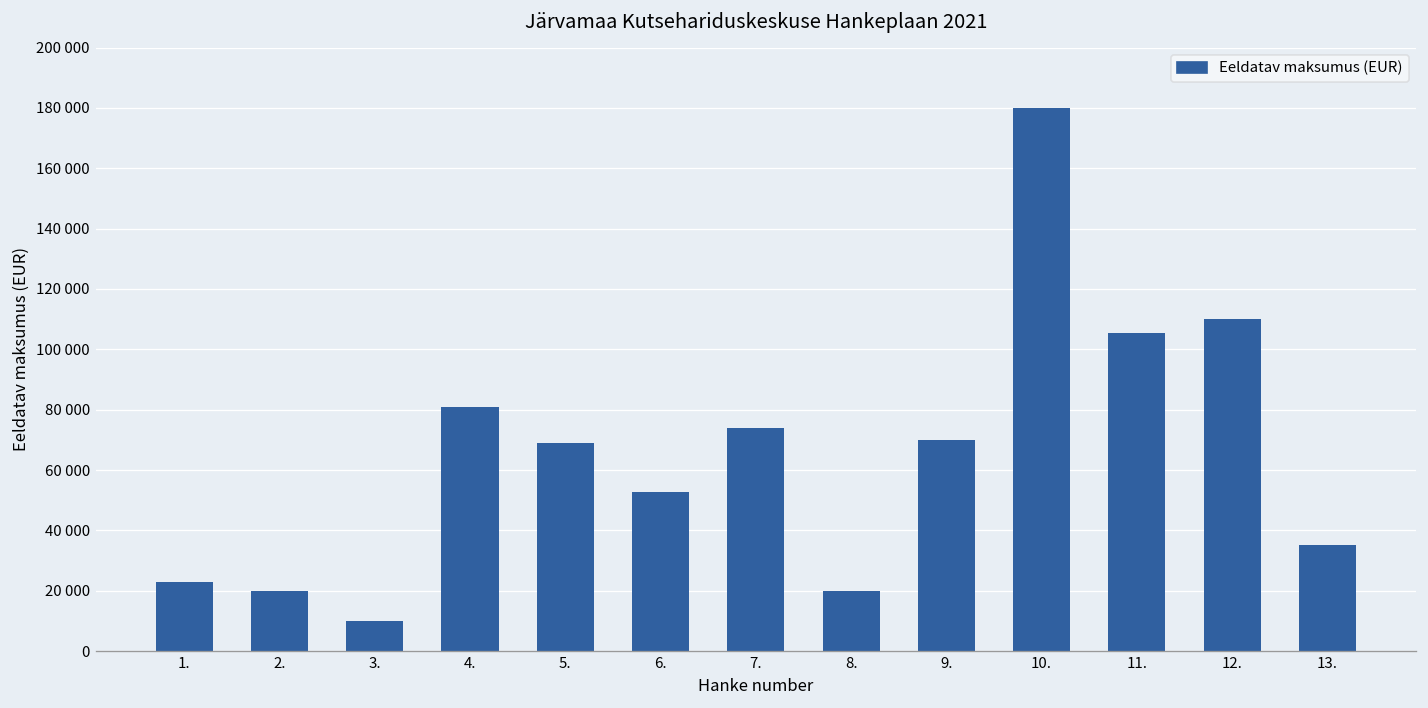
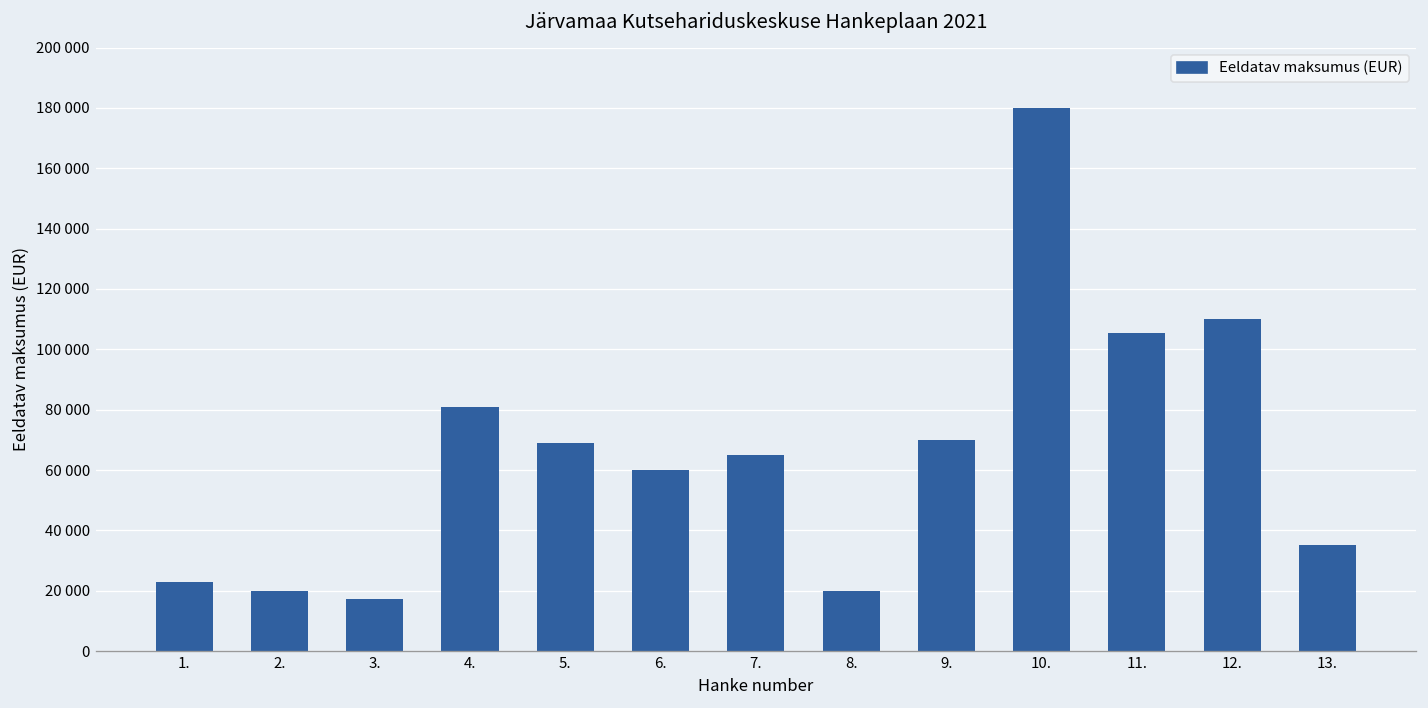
  {
    "1.": 23000,
    "2.": 20000,
-   "3.": 10000,
+   "3.": 17000,
    "4.": 81000,
    "5.": 69000,
-   "6.": 53000,
-   "7.": 74000,
+   "6.": 60000,
+   "7.": 65000,
    "8.": 20000,
    "9.": 70000,
    "10.": 180000,
    "11.": 106000,
    "12.": 110000,
    "13.": 35000
  }
